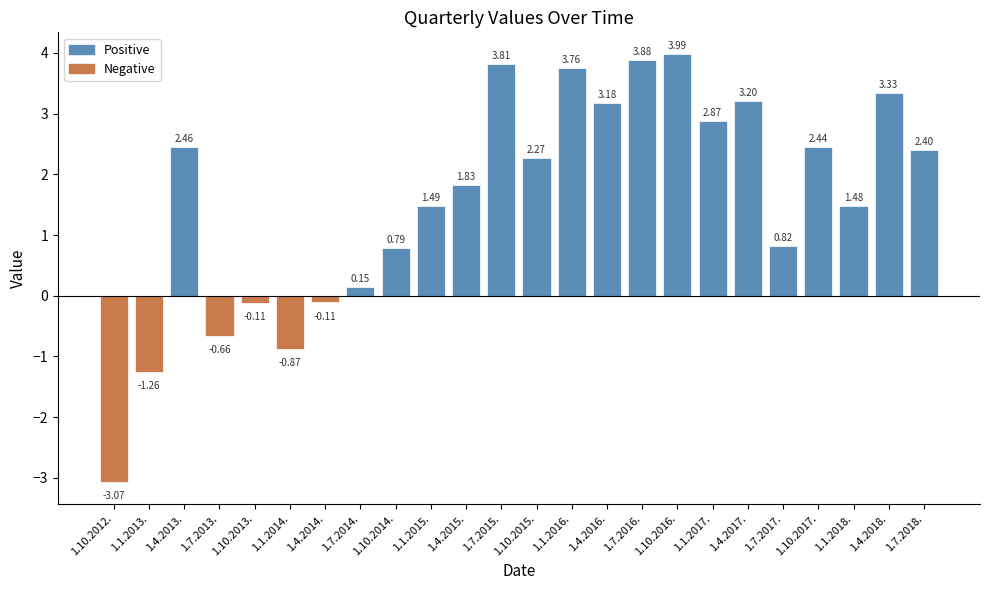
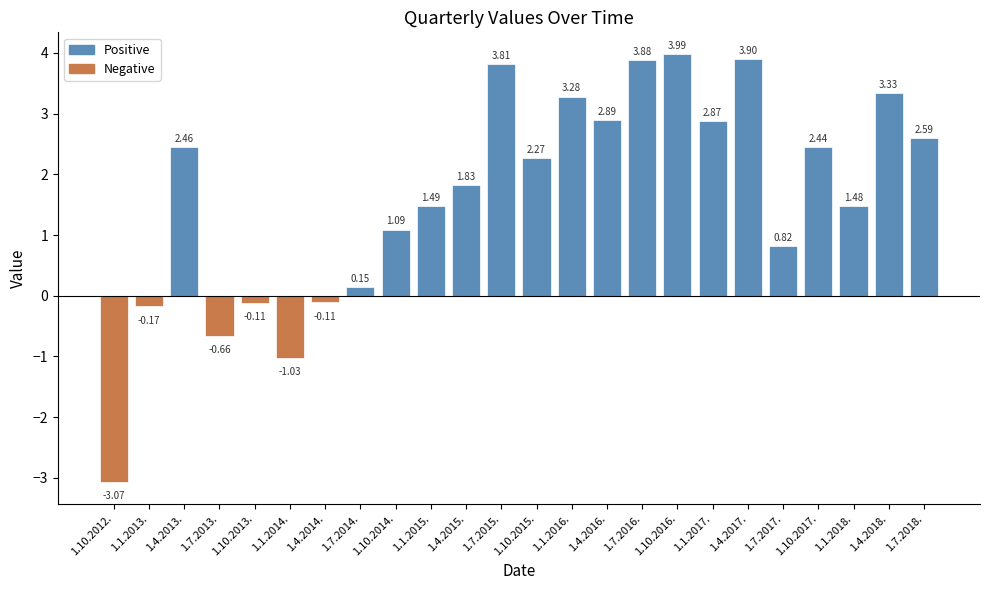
  {
    "1.10.2012.": -3.07,
-   "1.1.2013.": -1.26,
+   "1.1.2013.": -0.17,
    "1.4.2013.": 2.46,
    "1.7.2013.": -0.66,
    "1.10.2013.": -0.11,
-   "1.1.2014.": -0.87,
+   "1.1.2014.": -1.03,
    "1.4.2014.": -0.11,
    "1.7.2014.": 0.15,
-   "1.10.2014.": 0.79,
+   "1.10.2014.": 1.09,
    "1.1.2015.": 1.49,
    "1.4.2015.": 1.83,
    "1.7.2015.": 3.81,
    "1.10.2015.": 2.27,
-   "1.1.2016.": 3.76,
-   "1.4.2016.": 3.18,
+   "1.1.2016.": 3.28,
+   "1.4.2016.": 2.89,
    "1.7.2016.": 3.88,
    "1.10.2016.": 3.99,
    "1.1.2017.": 2.87,
-   "1.4.2017.": 3.20,
+   "1.4.2017.": 3.90,
    "1.7.2017.": 0.82,
    "1.10.2017.": 2.44,
    "1.1.2018.": 1.48,
    "1.4.2018.": 3.33,
-   "1.7.2018.": 2.40
+   "1.7.2018.": 2.59
  }
